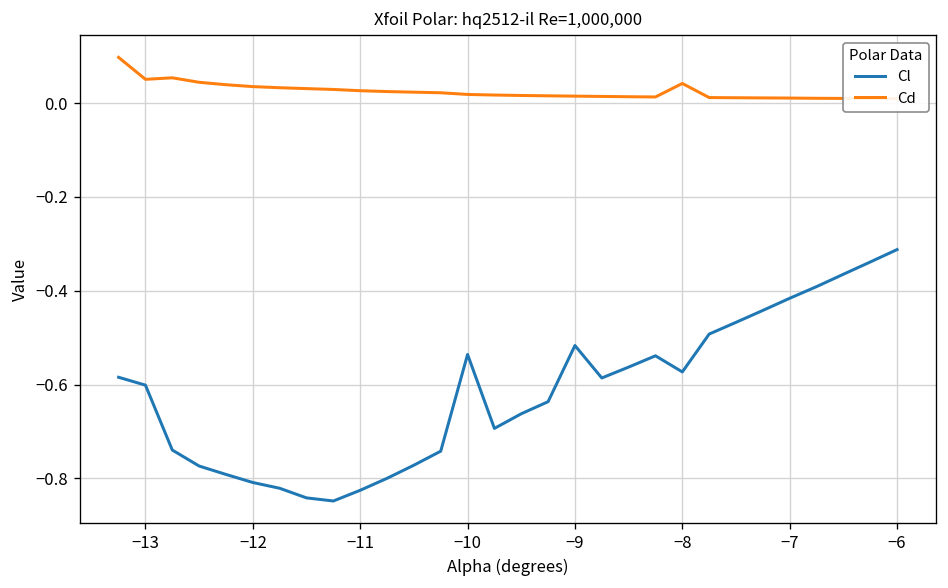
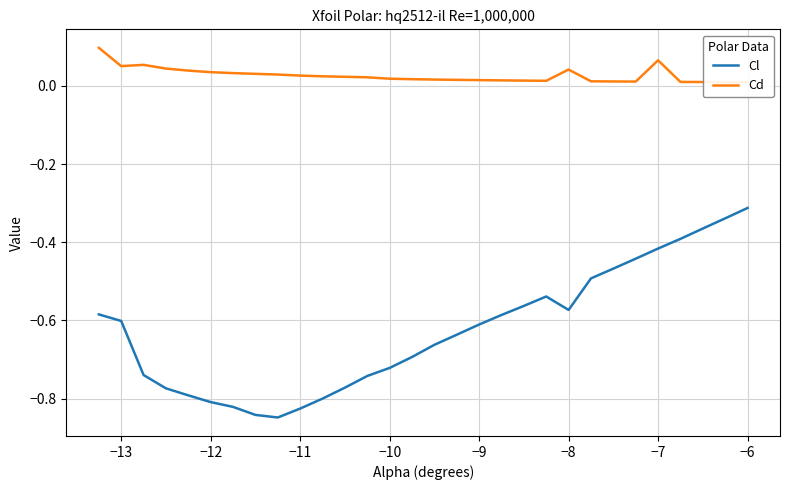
  {
    "Cl": {
      "−13": -0.60,
      "−12": -0.81,
      "−11": -0.83,
-     "−10": -0.54,
-     "−9": -0.52,
+     "−10": -0.72,
+     "−9": -0.61,
      "−8": -0.57,
      "−7": -0.42,
      "−6": -0.31
    },
    "Cd": {
      "−13": 0.05,
      "−12": 0.04,
      "−11": 0.03,
      "−10": 0.02,
      "−9": 0.01,
      "−8": 0.04,
-     "−7": 0.01
+     "−7": 0.07
    }
  }
